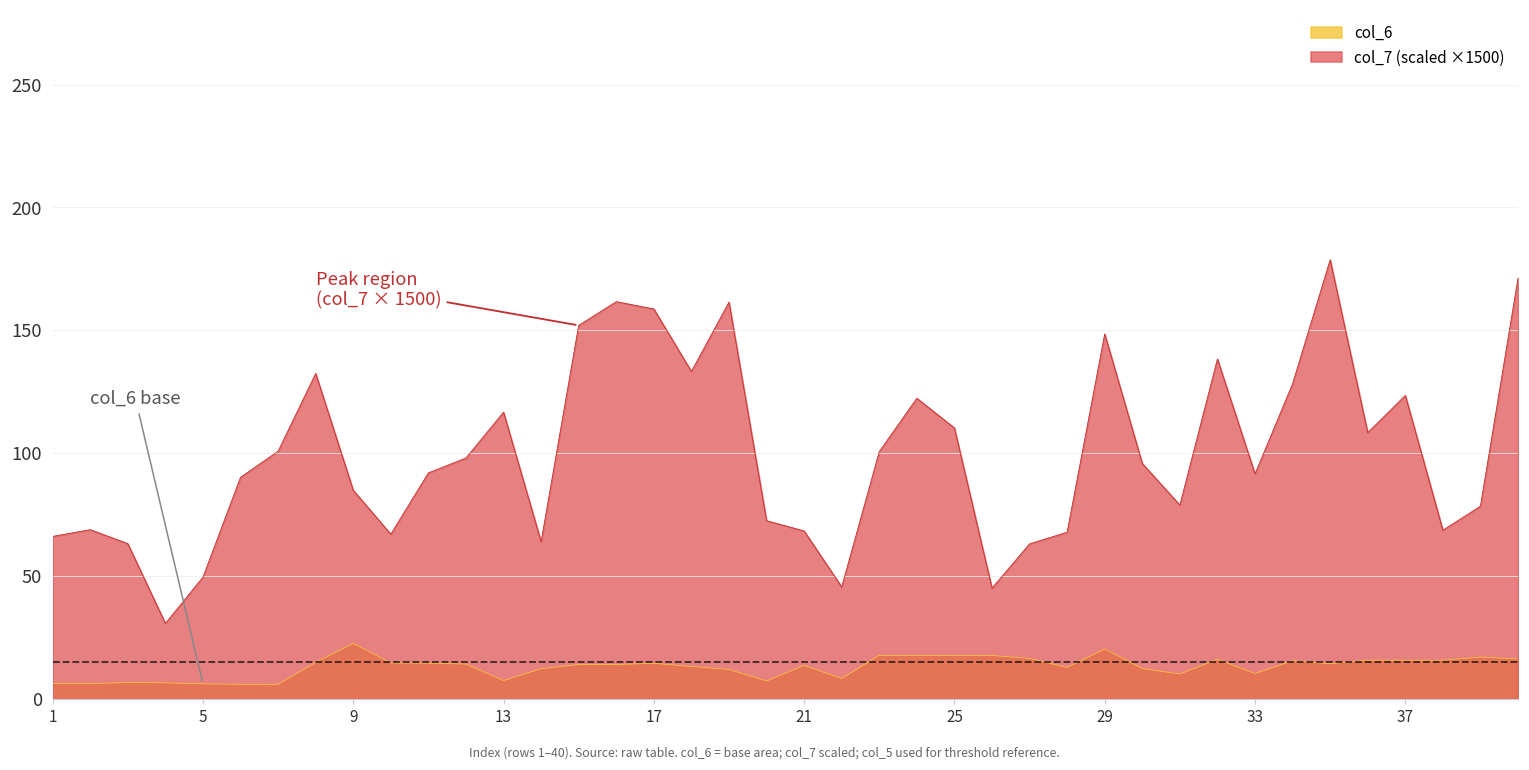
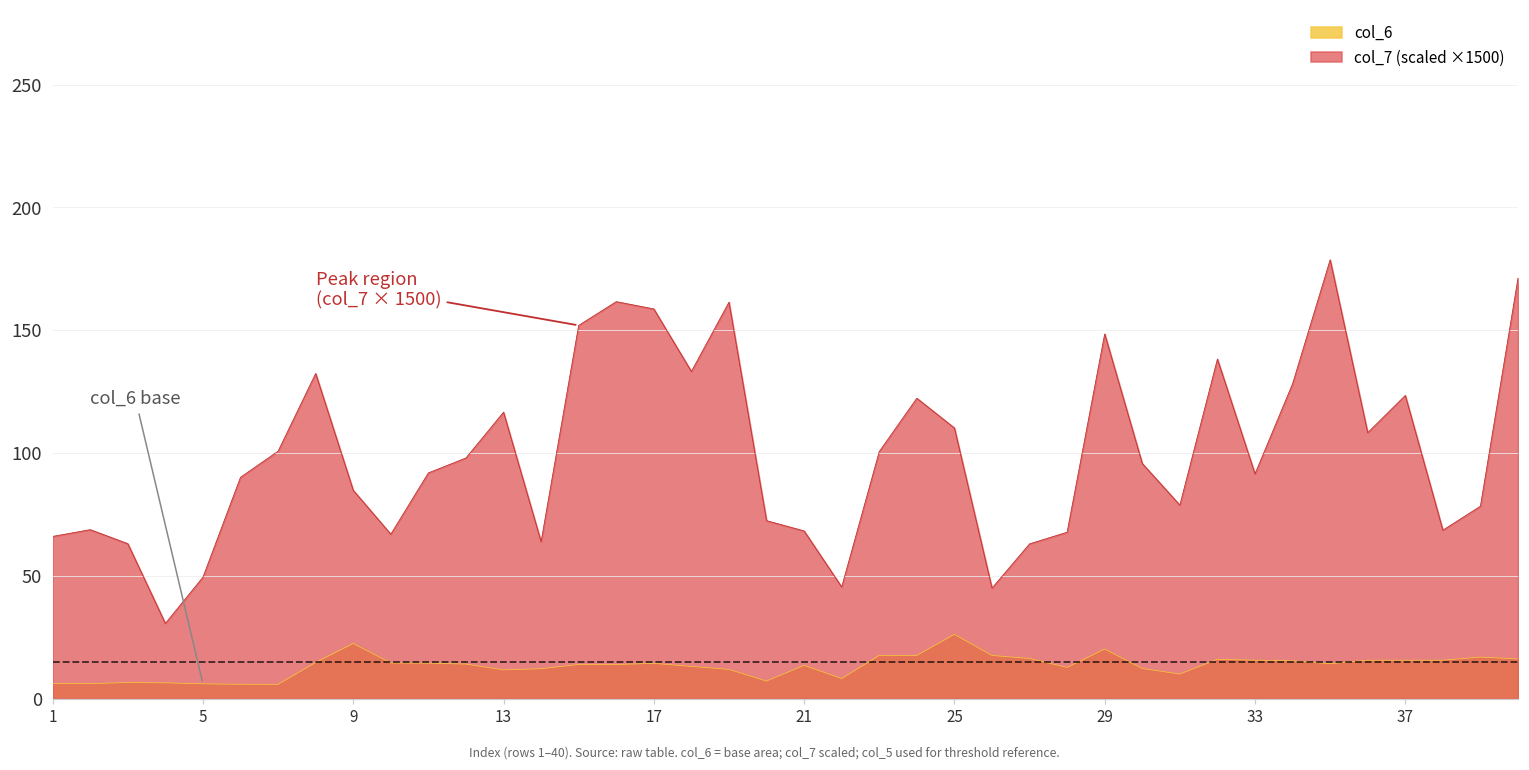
  {
    "col_6": {
      "1": 6,
      "5": 6,
      "9": 22,
-     "13": 7,
+     "13": 12,
      "17": 14,
      "21": 14,
-     "25": 18,
+     "25": 26,
      "29": 20,
-     "33": 10,
+     "33": 16,
      "37": 16
    }
  }
